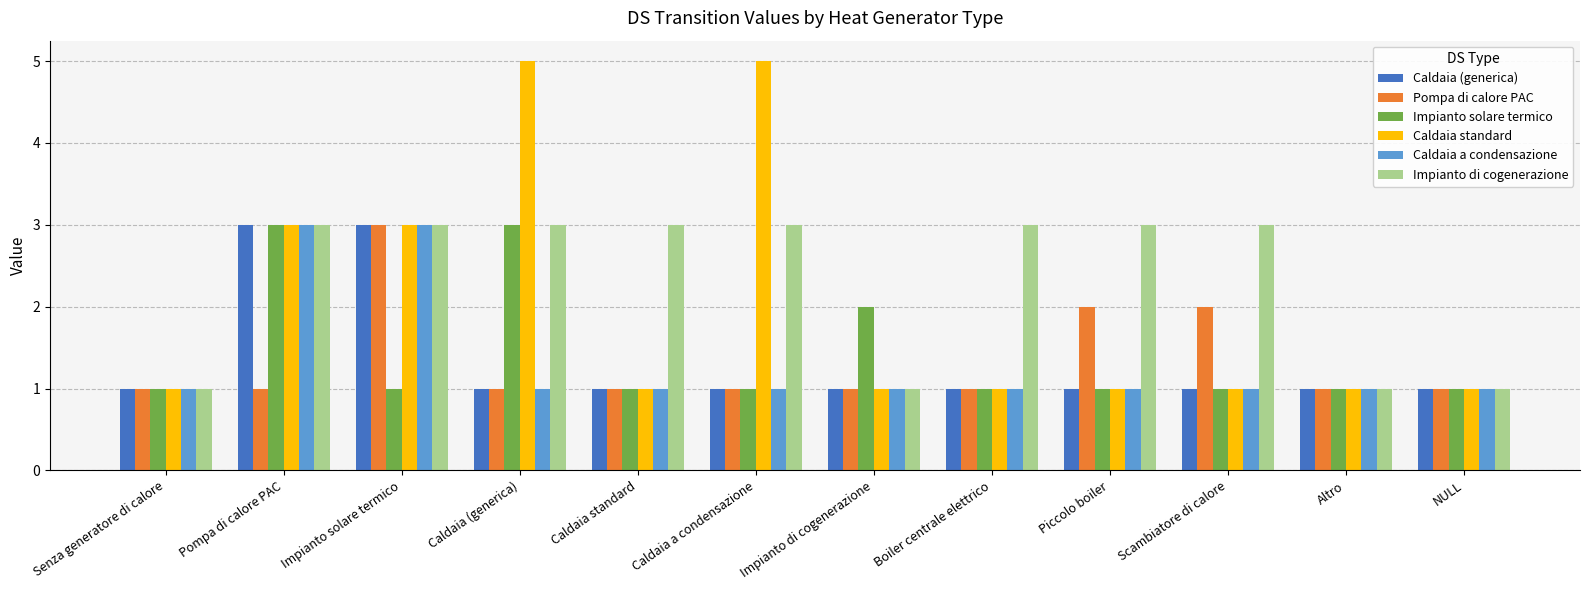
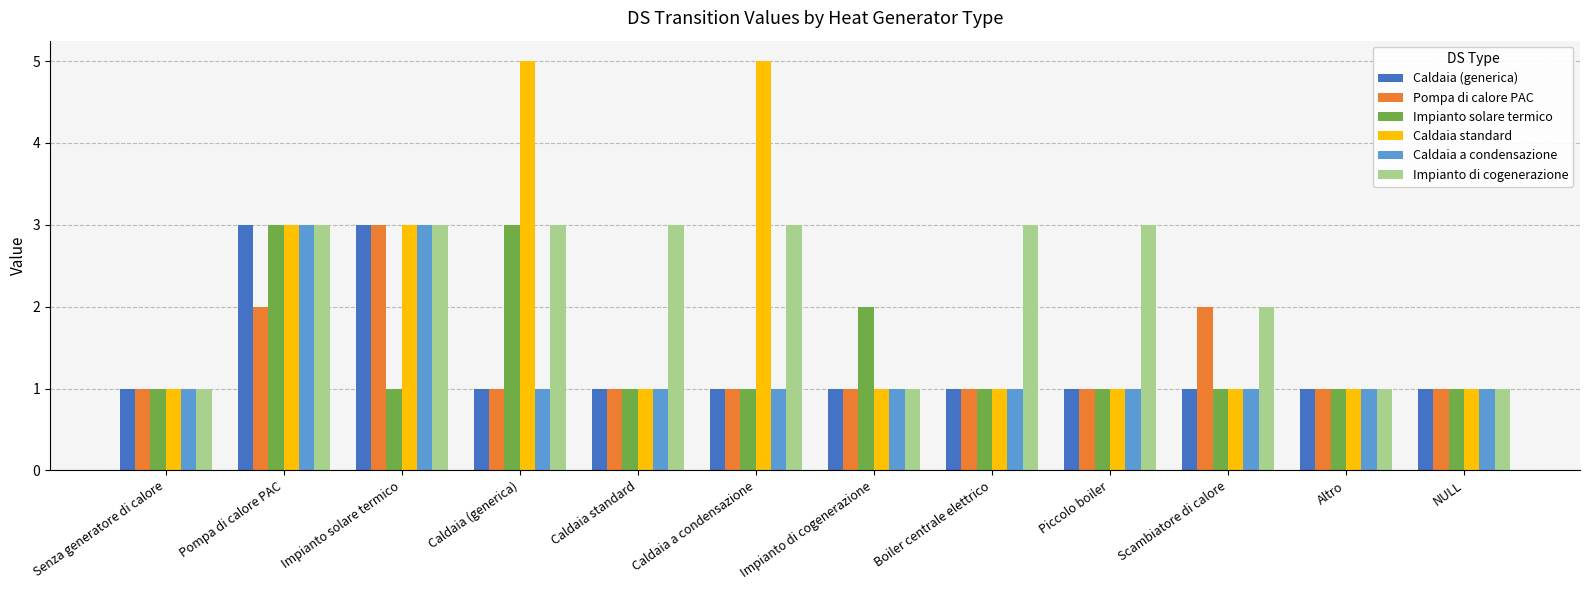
  {
    "Pompa di calore PAC": {
      "Senza generatore di calore": 1,
-     "Pompa di calore PAC": 1,
+     "Pompa di calore PAC": 2,
      "Impianto solare termico": 3,
      "Caldaia (generica)": 1,
      "Caldaia standard": 1,
      "Caldaia a condensazione": 1,
      "Impianto di cogenerazione": 1,
      "Boiler centrale elettrico": 1,
-     "Piccolo boiler": 2,
+     "Piccolo boiler": 1,
      "Scambiatore di calore": 2,
      "Altro": 1,
      "NULL": 1
    },
    "Impianto solare termico": {
      "Senza generatore di calore": 1,
      "Pompa di calore PAC": 3,
      "Impianto solare termico": 1,
      "Caldaia (generica)": 3,
      "Caldaia standard": 1,
      "Caldaia a condensazione": 1,
      "Impianto di cogenerazione": 2,
      "Boiler centrale elettrico": 1,
      "Piccolo boiler": 1,
      "Scambiatore di calore": 1,
      "Altro": 1,
      "NULL": 1
    },
    "Caldaia standard": {
      "Senza generatore di calore": 1,
      "Pompa di calore PAC": 3,
      "Impianto solare termico": 3,
      "Caldaia (generica)": 5,
      "Caldaia standard": 1,
      "Caldaia a condensazione": 5,
      "Impianto di cogenerazione": 1,
      "Boiler centrale elettrico": 1,
      "Piccolo boiler": 1,
      "Scambiatore di calore": 1,
      "Altro": 1,
      "NULL": 1
    },
    "Impianto di cogenerazione": {
      "Senza generatore di calore": 1,
      "Pompa di calore PAC": 3,
      "Impianto solare termico": 3,
      "Caldaia (generica)": 3,
      "Caldaia standard": 3,
      "Caldaia a condensazione": 3,
      "Impianto di cogenerazione": 1,
      "Boiler centrale elettrico": 3,
      "Piccolo boiler": 3,
-     "Scambiatore di calore": 3,
+     "Scambiatore di calore": 2,
      "Altro": 1,
      "NULL": 1
    }
  }
